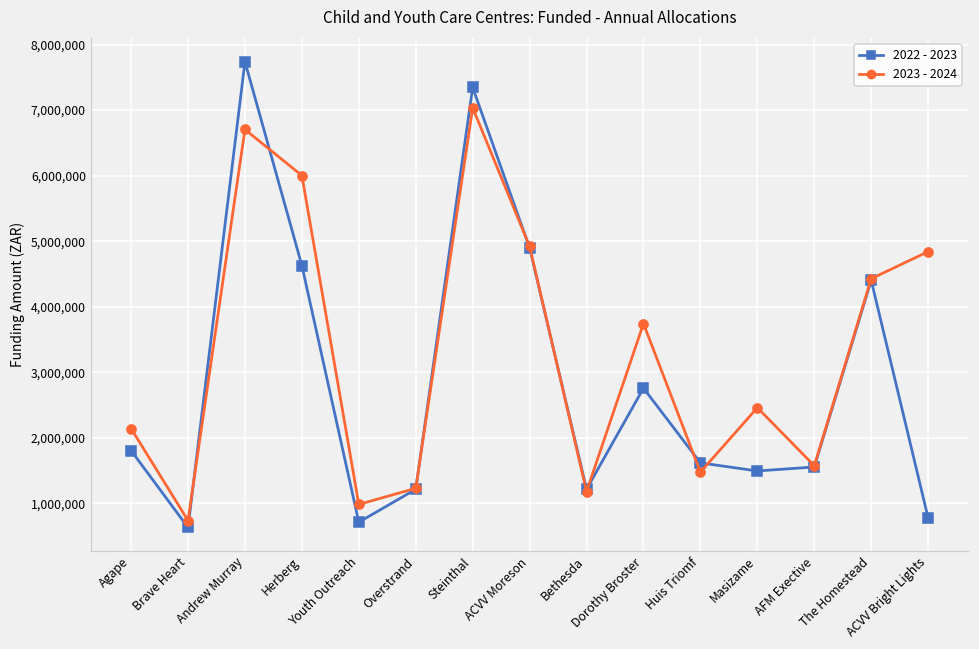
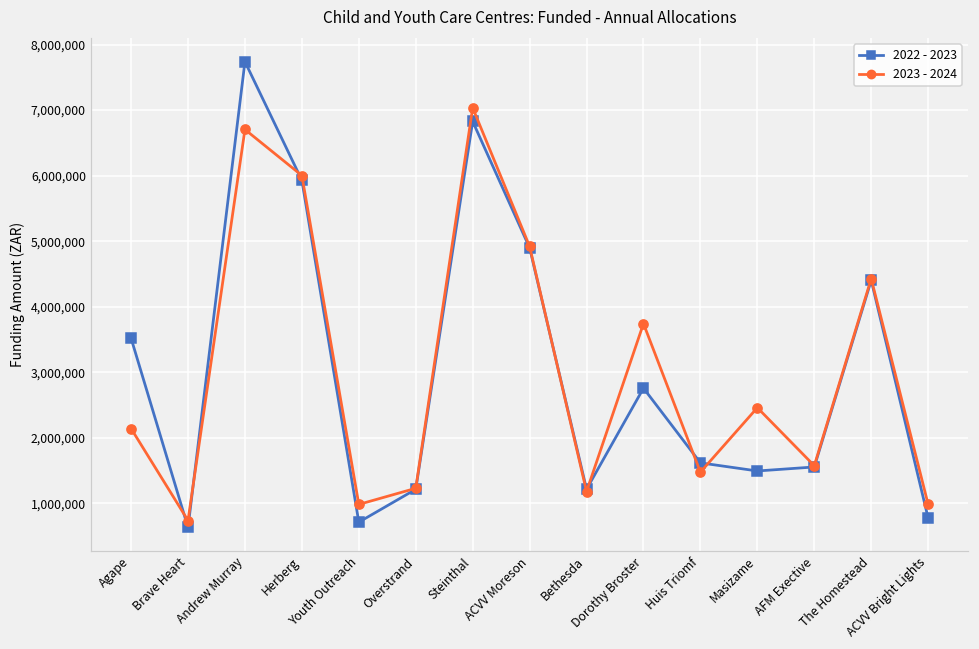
  {
    "2022 - 2023": {
-     "Agape": "1,800,000",
+     "Agape": "3,500,000",
      "Brave Heart": "600,000",
      "Andrew Murray": "7,700,000",
-     "Herberg": "4,600,000",
+     "Herberg": "5,900,000",
      "Youth Outreach": "700,000",
-     "Steinthal": "7,300,000",
+     "Steinthal": "6,800,000",
      "Dorothy Broster": "2,800,000",
      "Huis Triomf": "1,600,000",
      "Masizame": "1,500,000",
      "ACVV Bright Lights": "800,000"
    },
    "2023 - 2024": {
      "Agape": "2,100,000",
      "Brave Heart": "700,000",
      "Andrew Murray": "6,700,000",
      "Herberg": "6,000,000",
      "Youth Outreach": "1,000,000",
      "Steinthal": "7,000,000",
      "Dorothy Broster": "3,700,000",
      "Huis Triomf": "1,500,000",
      "Masizame": "2,500,000",
-     "ACVV Bright Lights": "4,800,000"
+     "ACVV Bright Lights": "1,000,000"
    }
  }
